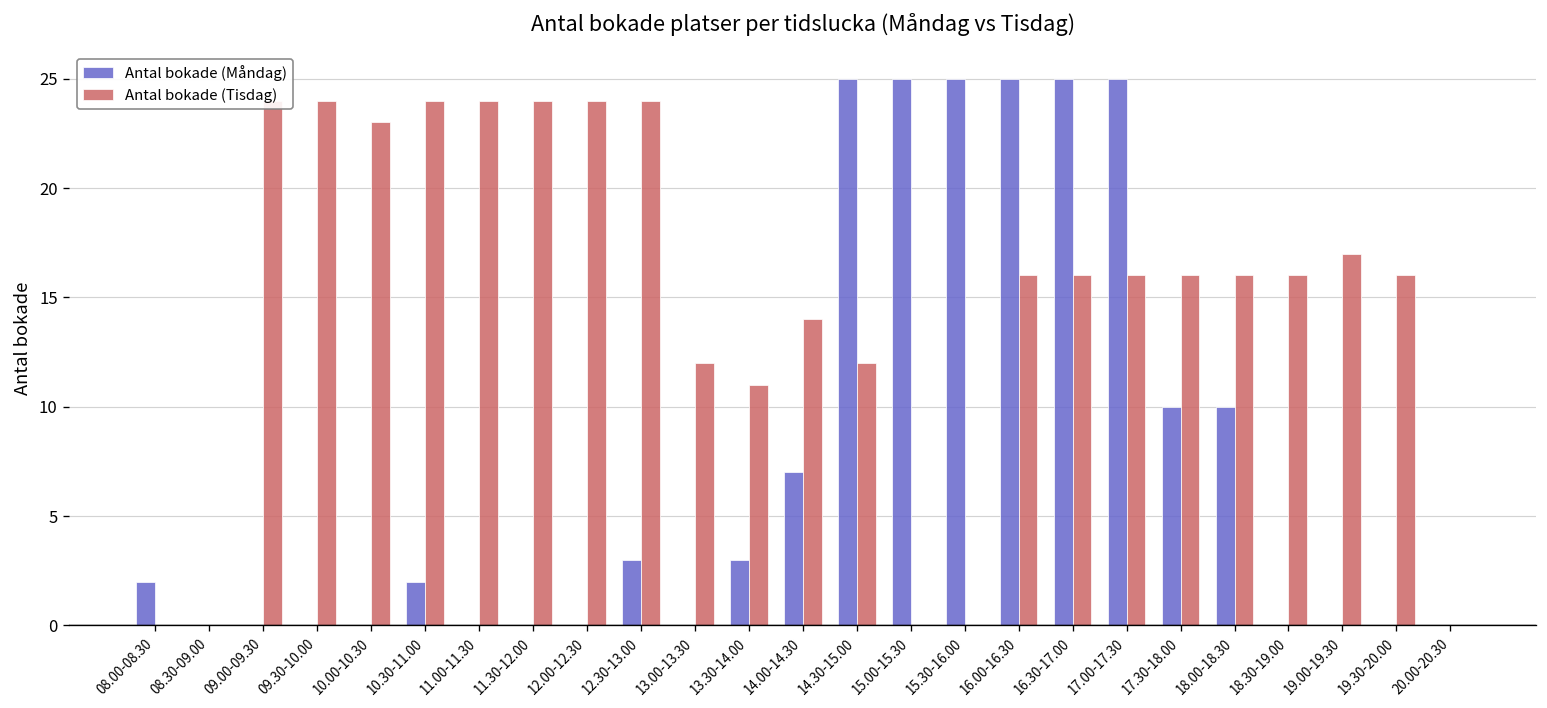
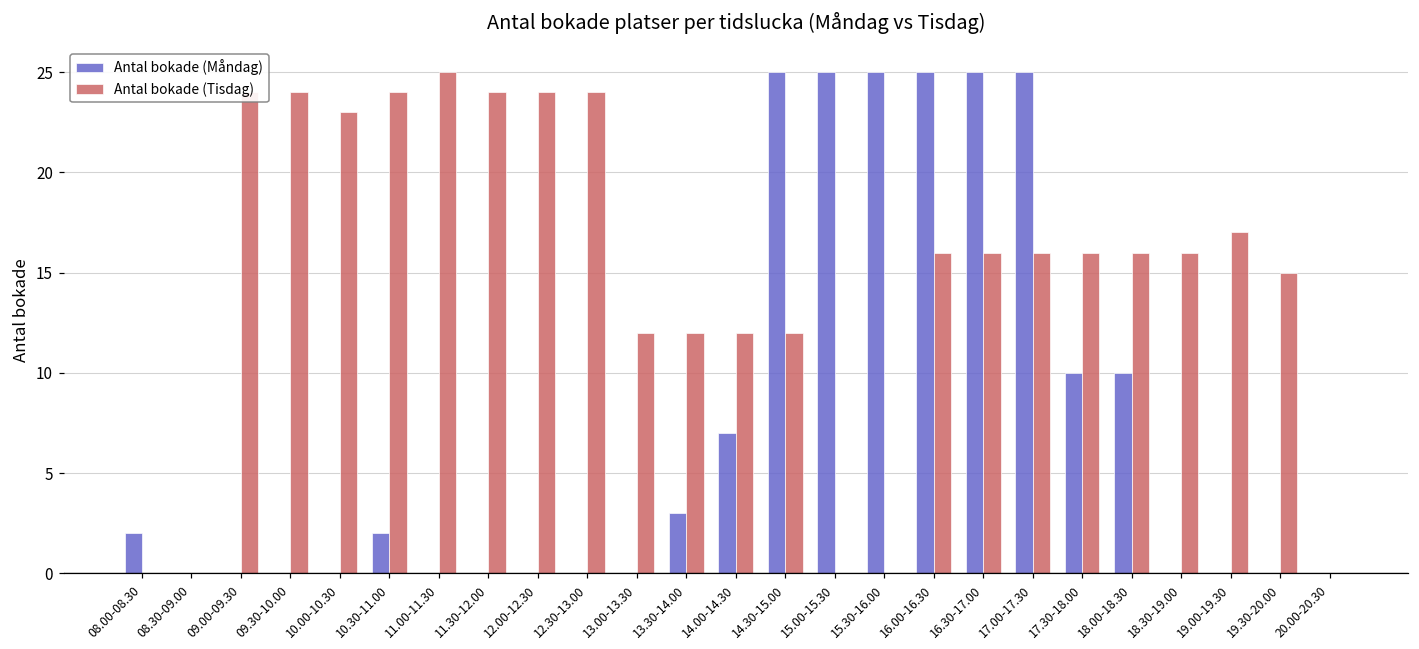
  {
    "Antal bokade (Måndag)": {
      "08.00-08.30": 2,
      "08.30-09.00": 0,
      "09.00-09.30": 0,
      "09.30-10.00": 0,
      "10.00-10.30": 0,
      "10.30-11.00": 2,
      "11.00-11.30": 0,
      "11.30-12.00": 0,
      "12.00-12.30": 0,
-     "12.30-13.00": 3,
+     "12.30-13.00": 0,
      "13.00-13.30": 0,
      "13.30-14.00": 3,
      "14.00-14.30": 7,
      "14.30-15.00": 25,
      "15.00-15.30": 25,
      "15.30-16.00": 25,
      "16.00-16.30": 25,
      "16.30-17.00": 25,
      "17.00-17.30": 25,
      "17.30-18.00": 10,
      "18.00-18.30": 10,
      "18.30-19.00": 0,
      "19.00-19.30": 0,
      "19.30-20.00": 0,
      "20.00-20.30": 0
    },
    "Antal bokade (Tisdag)": {
      "08.00-08.30": 0,
      "08.30-09.00": 0,
      "09.30-10.00": 24,
      "10.00-10.30": 23,
      "10.30-11.00": 24,
-     "11.00-11.30": 24,
+     "11.00-11.30": 25,
      "11.30-12.00": 24,
      "12.00-12.30": 24,
      "12.30-13.00": 24,
      "13.00-13.30": 12,
-     "13.30-14.00": 11,
-     "14.00-14.30": 14,
+     "13.30-14.00": 12,
+     "14.00-14.30": 12,
      "14.30-15.00": 12,
      "15.00-15.30": 0,
      "15.30-16.00": 0,
      "16.00-16.30": 16,
      "16.30-17.00": 16,
      "17.00-17.30": 16,
      "17.30-18.00": 16,
      "18.00-18.30": 16,
      "18.30-19.00": 16,
      "19.00-19.30": 17,
-     "19.30-20.00": 16,
+     "19.30-20.00": 15,
      "20.00-20.30": 0
    }
  }
